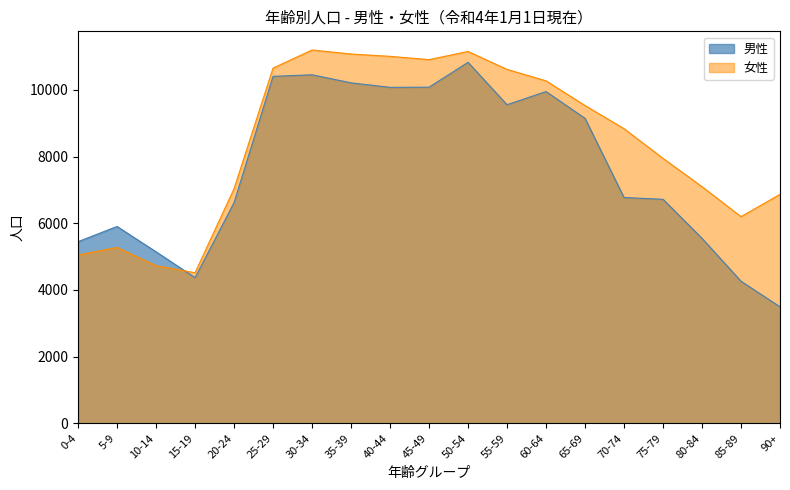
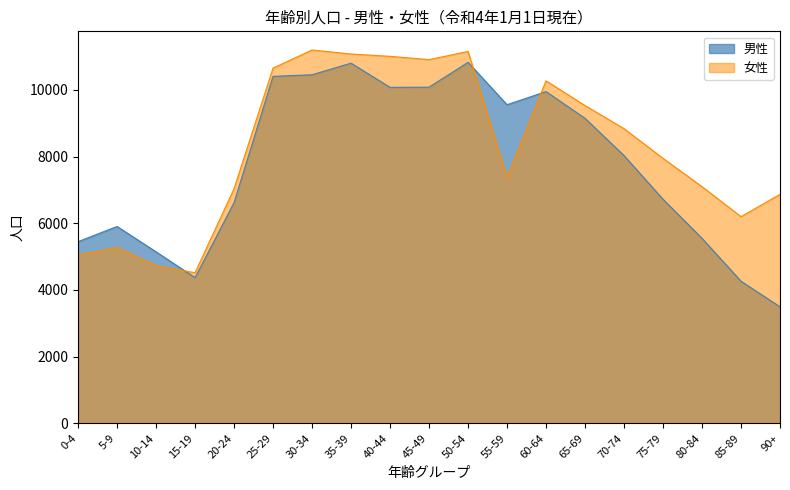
  {
    "男性": {
      "0-4": 5400,
      "5-9": 5900,
      "10-14": 5100,
      "15-19": 4400,
      "20-24": 6600,
      "25-29": 10400,
      "30-34": 10500,
-     "35-39": 10200,
+     "35-39": 10800,
      "40-44": 10100,
      "45-49": 10100,
      "50-54": 10800,
      "55-59": 9600,
      "60-64": 9900,
      "65-69": 9100,
-     "70-74": 6800,
+     "70-74": 8000,
      "75-79": 6700,
      "80-84": 5500,
      "85-89": 4300,
      "90+": 3500
    },
    "女性": {
      "0-4": 5000,
      "5-9": 5300,
      "10-14": 4700,
      "15-19": 4500,
      "20-24": 7000,
      "25-29": 10700,
      "30-34": 11200,
      "35-39": 11100,
      "40-44": 11000,
      "45-49": 10900,
      "50-54": 11200,
-     "55-59": 10600,
+     "55-59": 7400,
      "60-64": 10300,
      "65-69": 9500,
      "70-74": 8800,
      "75-79": 7900,
      "80-84": 7100,
      "85-89": 6200,
      "90+": 6900
    }
  }
